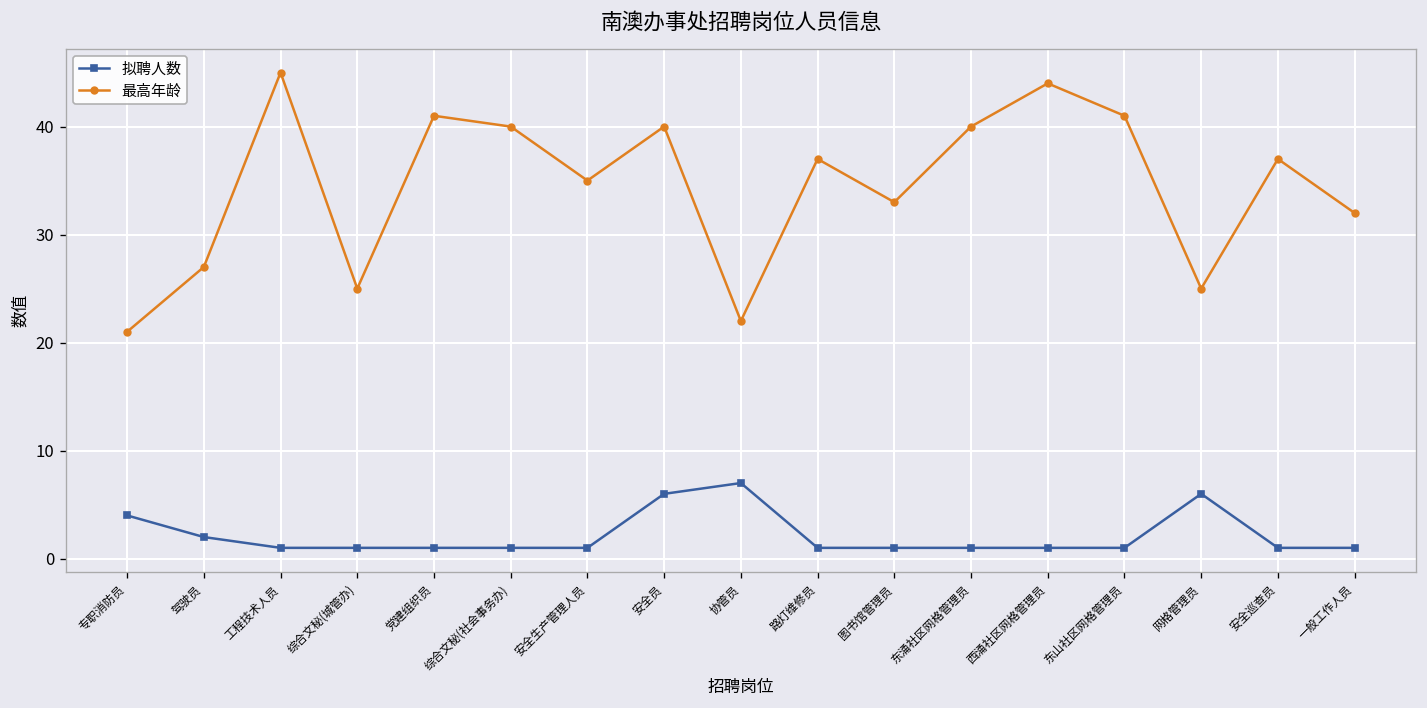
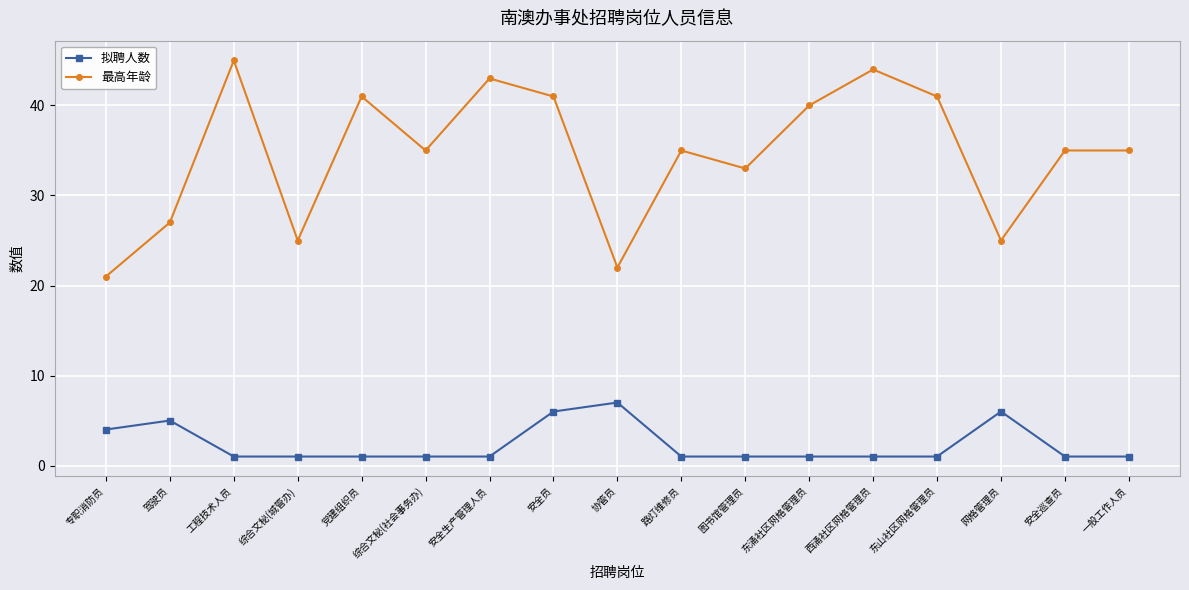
  {
    "拟聘人数": {
      "专职消防员": 4,
-     "驾驶员": 2,
+     "驾驶员": 5,
      "工程技术人员": 1,
      "综合文秘(城管办)": 1,
      "党建组织员": 1,
      "综合文秘(社会事务办)": 1,
      "安全生产管理人员": 1,
      "安全员": 6,
      "协管员": 7,
      "路灯维修员": 1,
      "图书馆管理员": 1,
      "东涌社区网格管理员": 1,
      "西涌社区网格管理员": 1,
      "东山社区网格管理员": 1,
      "网格管理员": 6,
      "安全巡查员": 1,
      "一般工作人员": 1
    },
    "最高年龄": {
      "专职消防员": 21,
      "驾驶员": 27,
      "工程技术人员": 45,
      "综合文秘(城管办)": 25,
      "党建组织员": 41,
-     "综合文秘(社会事务办)": 40,
-     "安全生产管理人员": 35,
-     "安全员": 40,
+     "综合文秘(社会事务办)": 35,
+     "安全生产管理人员": 43,
+     "安全员": 41,
      "协管员": 22,
-     "路灯维修员": 37,
+     "路灯维修员": 35,
      "图书馆管理员": 33,
      "东涌社区网格管理员": 40,
      "西涌社区网格管理员": 44,
      "东山社区网格管理员": 41,
      "网格管理员": 25,
-     "安全巡查员": 37,
-     "一般工作人员": 32
+     "安全巡查员": 35,
+     "一般工作人员": 35
    }
  }
